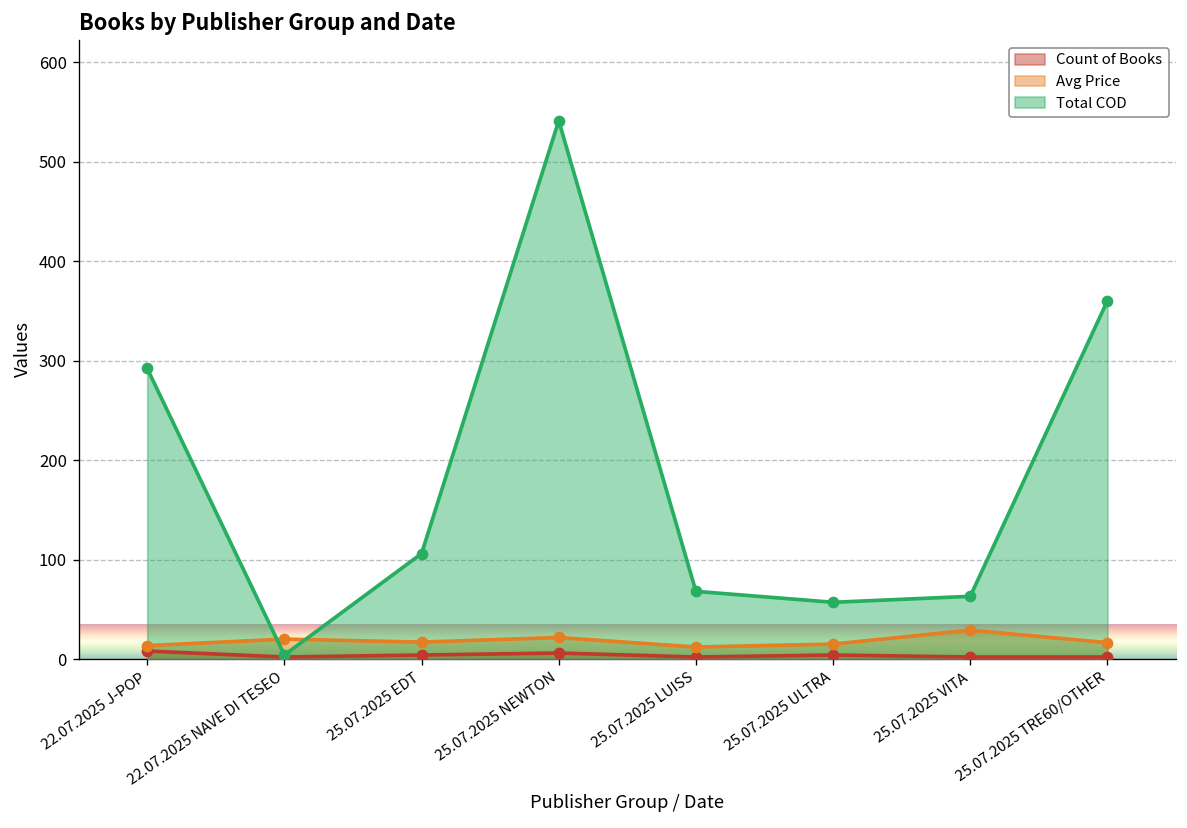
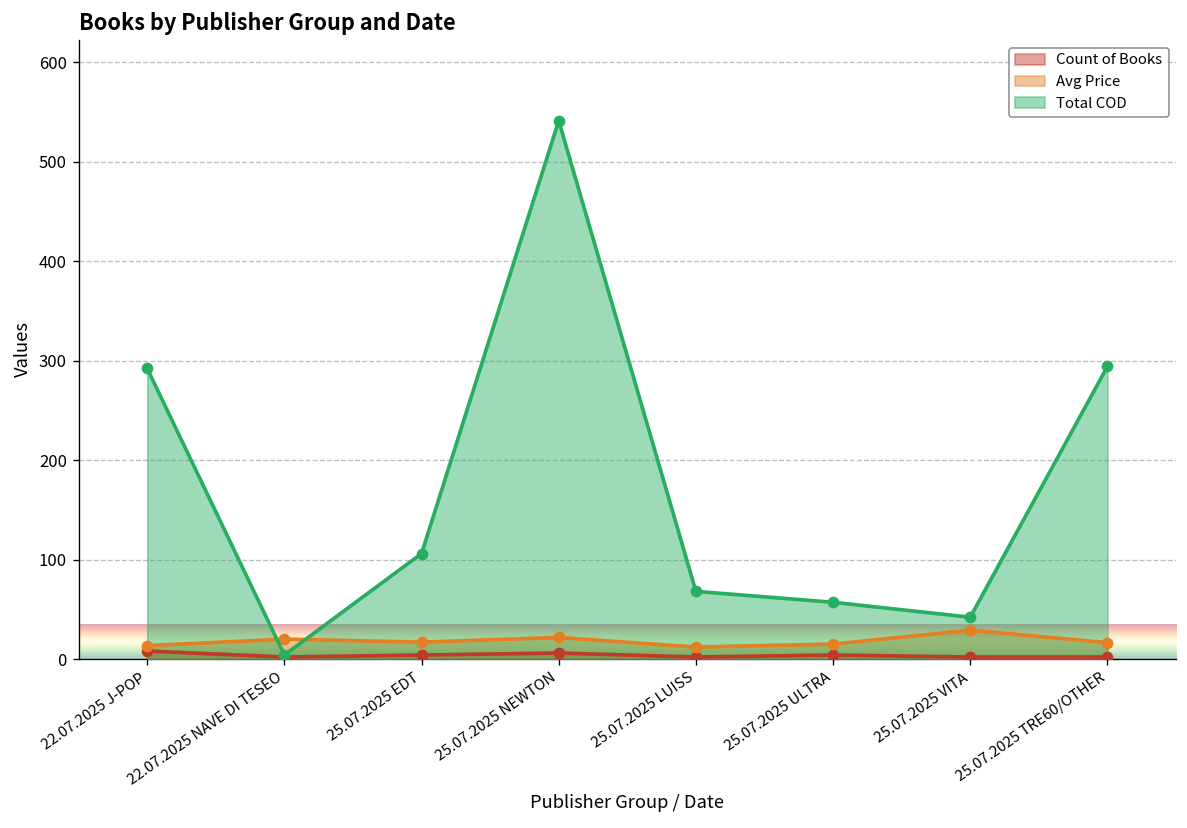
  {
    "Total COD": {
      "22.07.2025 J-POP": 290,
      "25.07.2025 EDT": 110,
      "25.07.2025 NEWTON": 540,
      "25.07.2025 LUISS": 70,
      "25.07.2025 ULTRA": 60,
-     "25.07.2025 VITA": 60,
-     "25.07.2025 TRE60/OTHER": 360
+     "25.07.2025 VITA": 40,
+     "25.07.2025 TRE60/OTHER": 290
    }
  }
